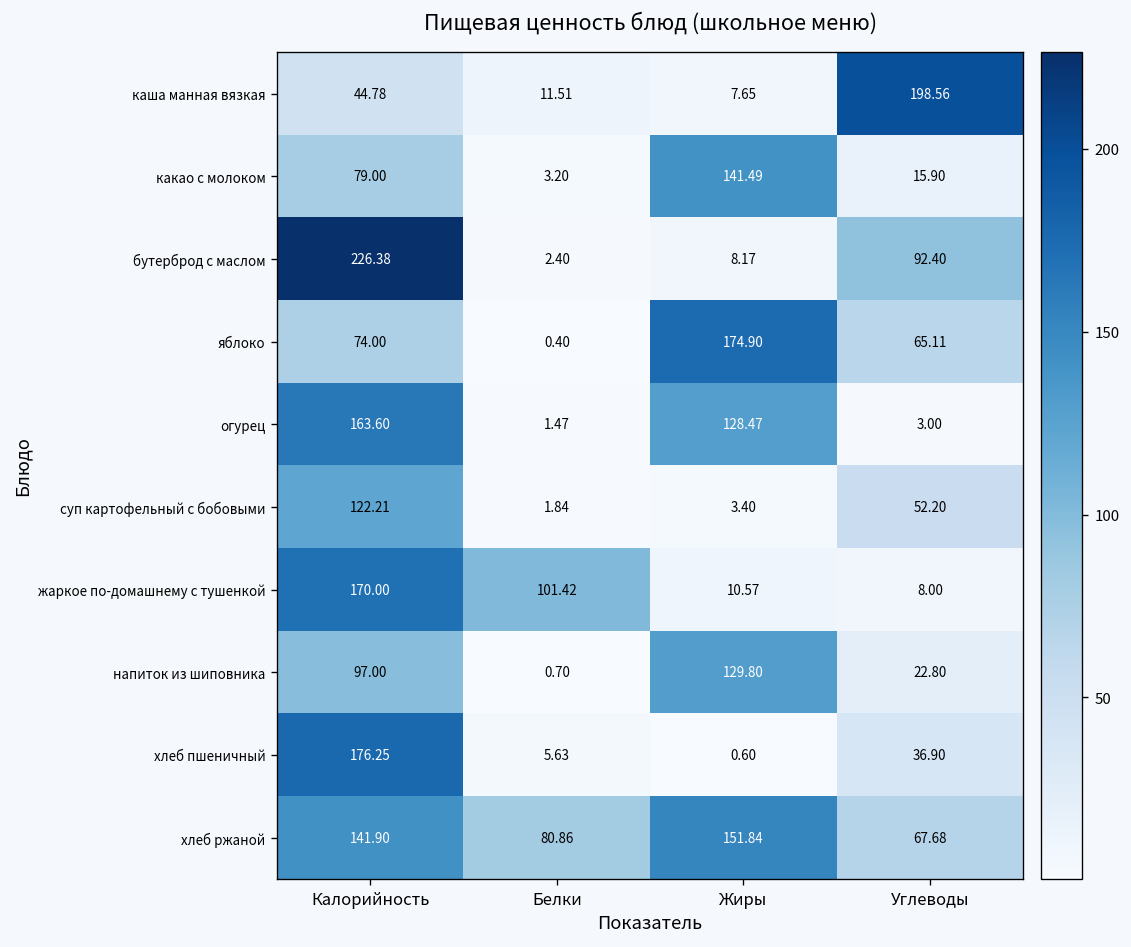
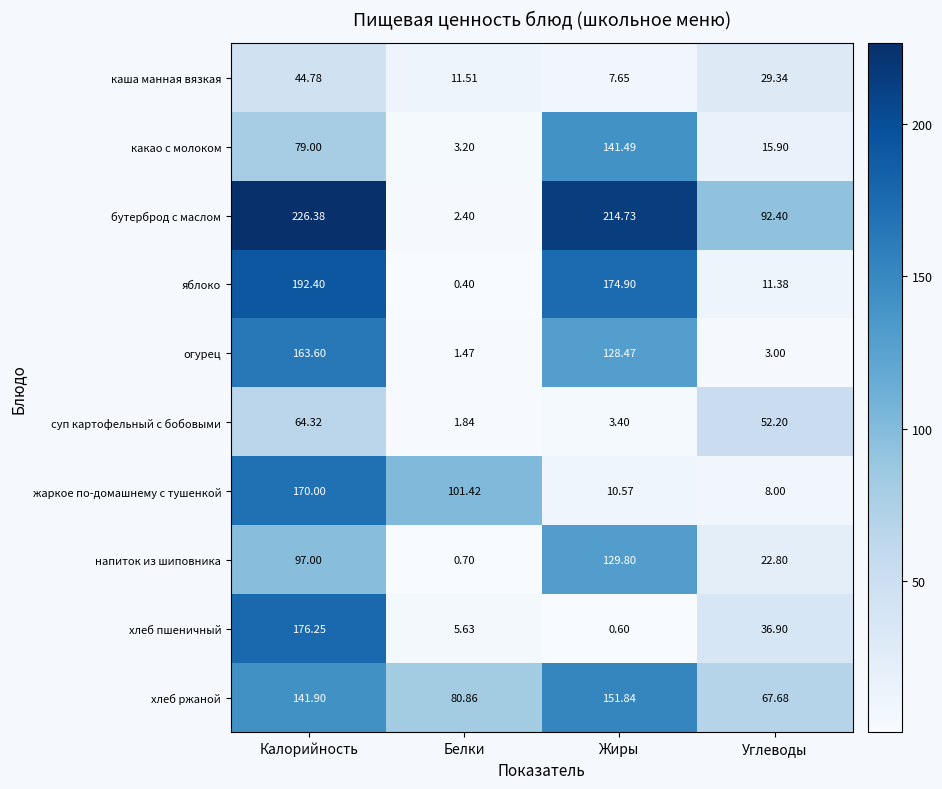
  {
    "каша манная вязкая": {
      "Калорийность": 44.78,
      "Белки": 11.51,
      "Жиры": 7.65,
-     "Углеводы": 198.56
+     "Углеводы": 29.34
    },
    "какао с молоком": {
      "Калорийность": 79.00,
      "Белки": 3.20,
      "Жиры": 141.49,
      "Углеводы": 15.90
    },
    "бутерброд с маслом": {
      "Калорийность": 226.38,
      "Белки": 2.40,
-     "Жиры": 8.17,
+     "Жиры": 214.73,
      "Углеводы": 92.40
    },
    "яблоко": {
-     "Калорийность": 74.00,
+     "Калорийность": 192.40,
      "Белки": 0.40,
      "Жиры": 174.90,
-     "Углеводы": 65.11
+     "Углеводы": 11.38
    },
    "огурец": {
      "Калорийность": 163.60,
      "Белки": 1.47,
      "Жиры": 128.47,
      "Углеводы": 3.00
    },
    "суп картофельный с бобовыми": {
-     "Калорийность": 122.21,
+     "Калорийность": 64.32,
      "Белки": 1.84,
      "Жиры": 3.40,
      "Углеводы": 52.20
    },
    "жаркое по-домашнему с тушенкой": {
      "Калорийность": 170.00,
      "Белки": 101.42,
      "Жиры": 10.57,
      "Углеводы": 8.00
    },
    "напиток из шиповника": {
      "Калорийность": 97.00,
      "Белки": 0.70,
      "Жиры": 129.80,
      "Углеводы": 22.80
    },
    "хлеб пшеничный": {
      "Калорийность": 176.25,
      "Белки": 5.63,
      "Жиры": 0.60,
      "Углеводы": 36.90
    },
    "хлеб ржаной": {
      "Калорийность": 141.90,
      "Белки": 80.86,
      "Жиры": 151.84,
      "Углеводы": 67.68
    }
  }
